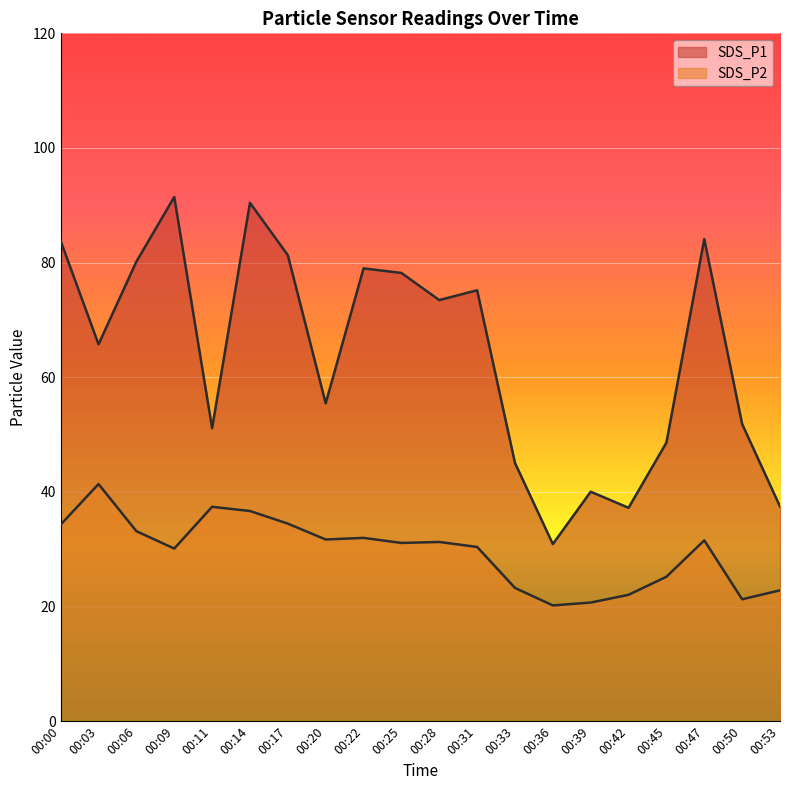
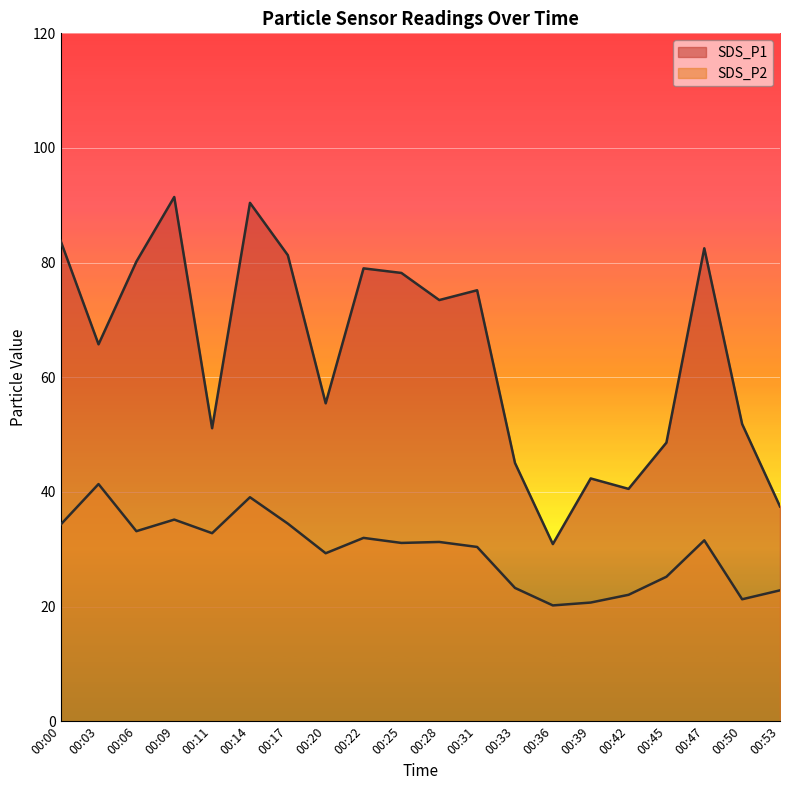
  {
    "SDS_P1": {
      "00:00": 84,
      "00:03": 66,
      "00:06": 80,
      "00:09": 91,
      "00:11": 51,
      "00:14": 90,
      "00:17": 81,
      "00:20": 55,
      "00:22": 79,
      "00:25": 78,
      "00:28": 73,
      "00:31": 75,
      "00:33": 45,
      "00:36": 31,
-     "00:39": 40,
-     "00:42": 37,
+     "00:39": 42,
+     "00:42": 41,
      "00:45": 49,
-     "00:47": 84,
+     "00:47": 83,
      "00:50": 52,
      "00:53": 37
    },
    "SDS_P2": {
      "00:00": 34,
      "00:03": 41,
      "00:06": 33,
-     "00:09": 30,
-     "00:11": 37,
-     "00:14": 37,
+     "00:09": 35,
+     "00:11": 33,
+     "00:14": 39,
      "00:17": 34,
-     "00:20": 32,
+     "00:20": 29,
      "00:22": 32,
      "00:25": 31,
      "00:28": 31,
      "00:31": 30,
      "00:33": 23,
      "00:36": 20,
      "00:39": 21,
      "00:42": 22,
      "00:45": 25,
      "00:47": 32,
      "00:50": 21,
      "00:53": 23
    }
  }
